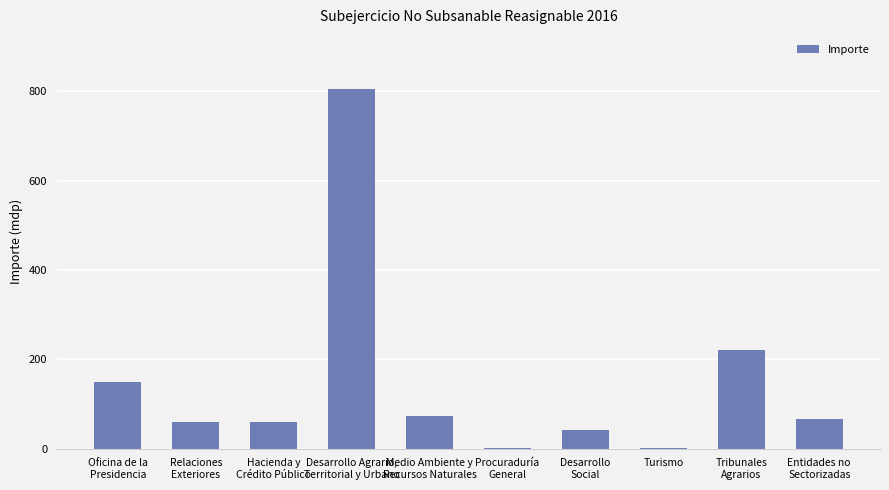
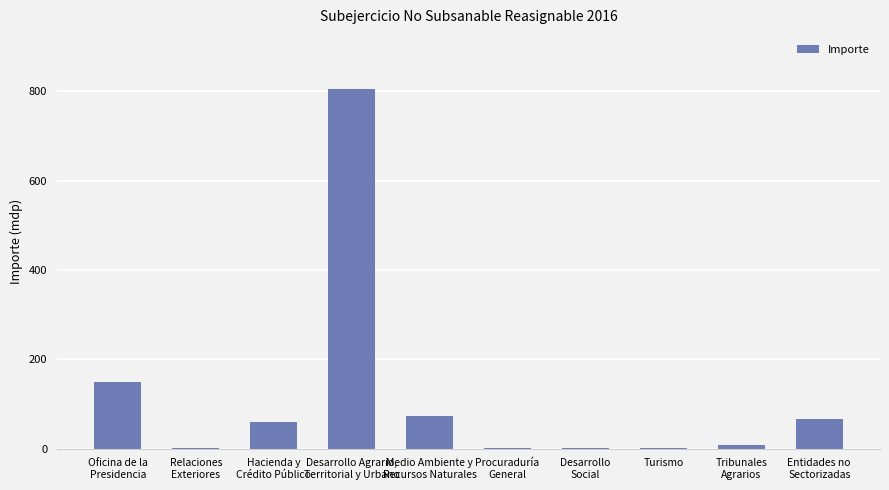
  {
    "Oficina de la Presidencia": 150,
-   "Relaciones Exteriores": 60,
+   "Relaciones Exteriores": 0,
    "Hacienda y Crédito Público": 60,
-   "Desarrollo Social": 40,
-   "Tribunales Agrarios": 220,
+   "Desarrollo Social": 0,
+   "Tribunales Agrarios": 10,
    "Entidades no Sectorizadas": 70
  }
